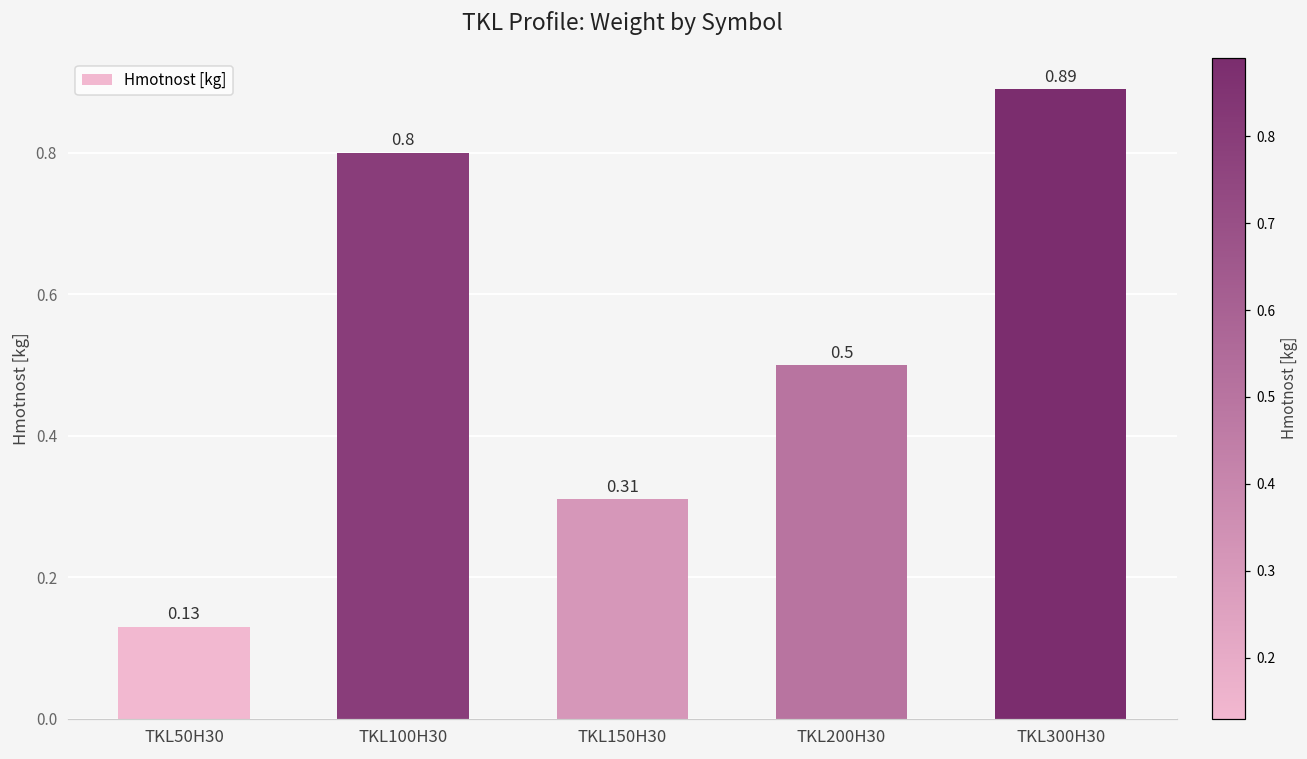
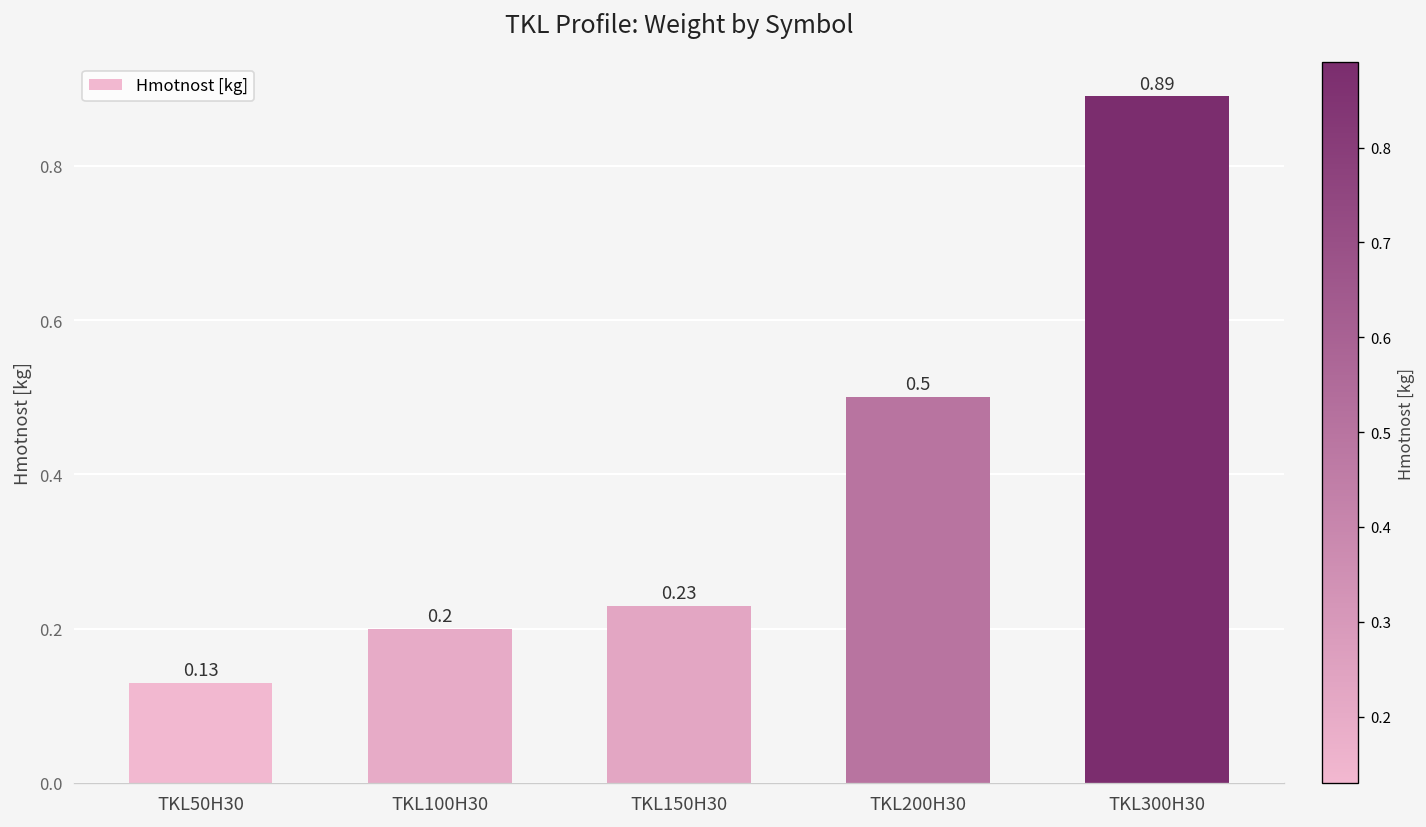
  {
    "TKL50H30": 0.13,
-   "TKL100H30": 0.8,
-   "TKL150H30": 0.31,
+   "TKL100H30": 0.2,
+   "TKL150H30": 0.23,
    "TKL200H30": 0.5,
    "TKL300H30": 0.89
  }
